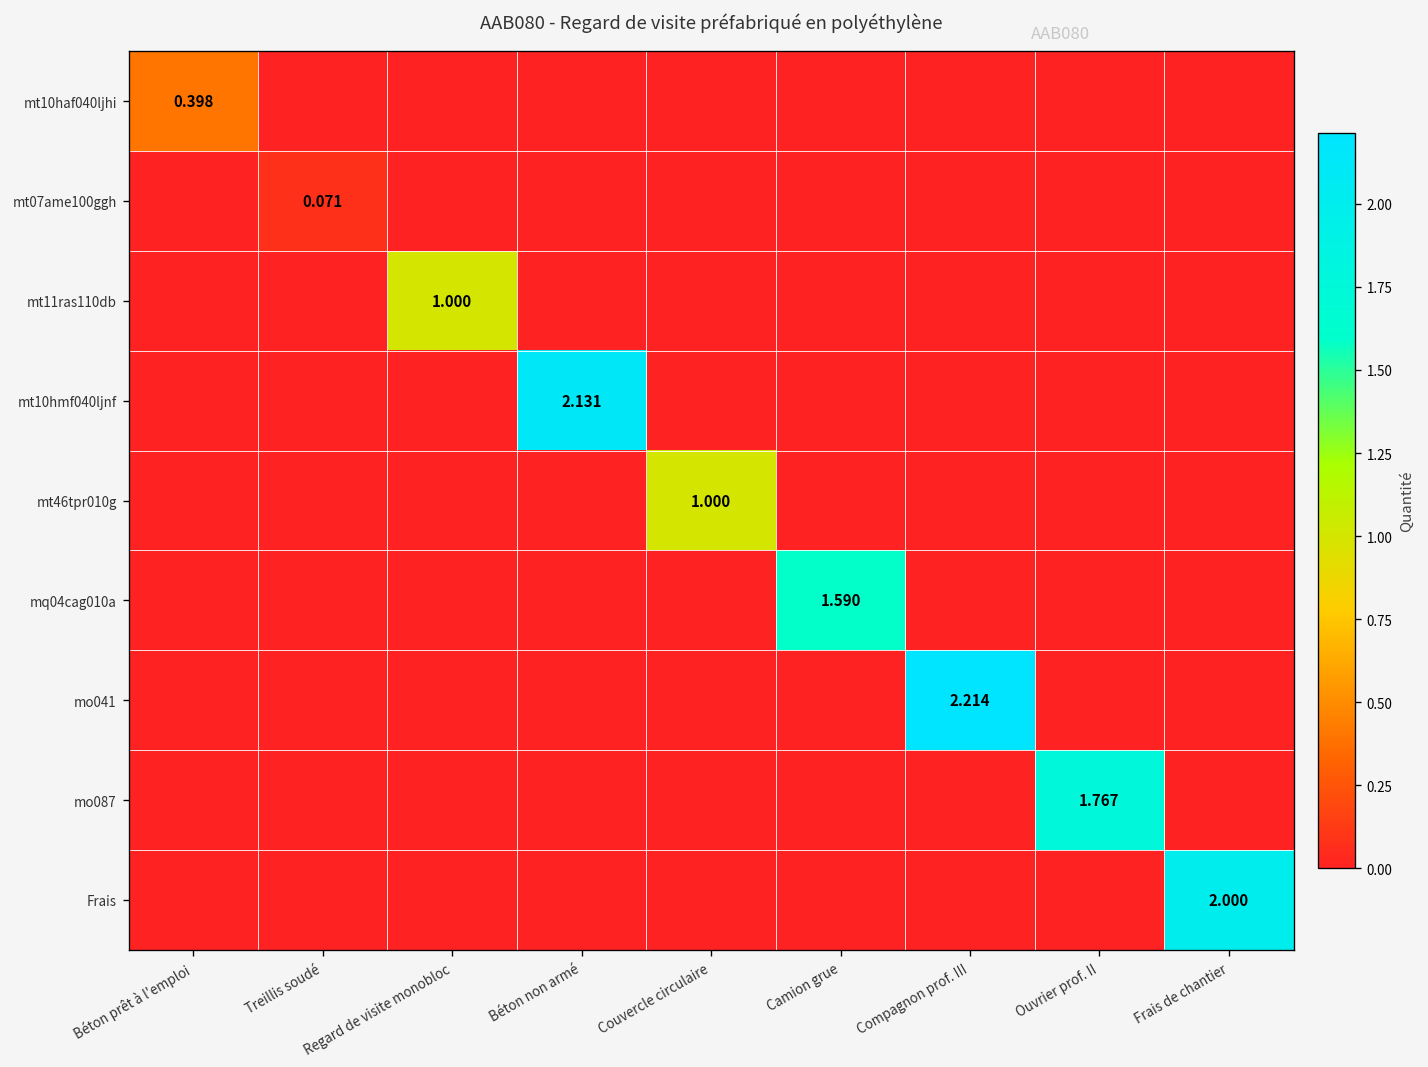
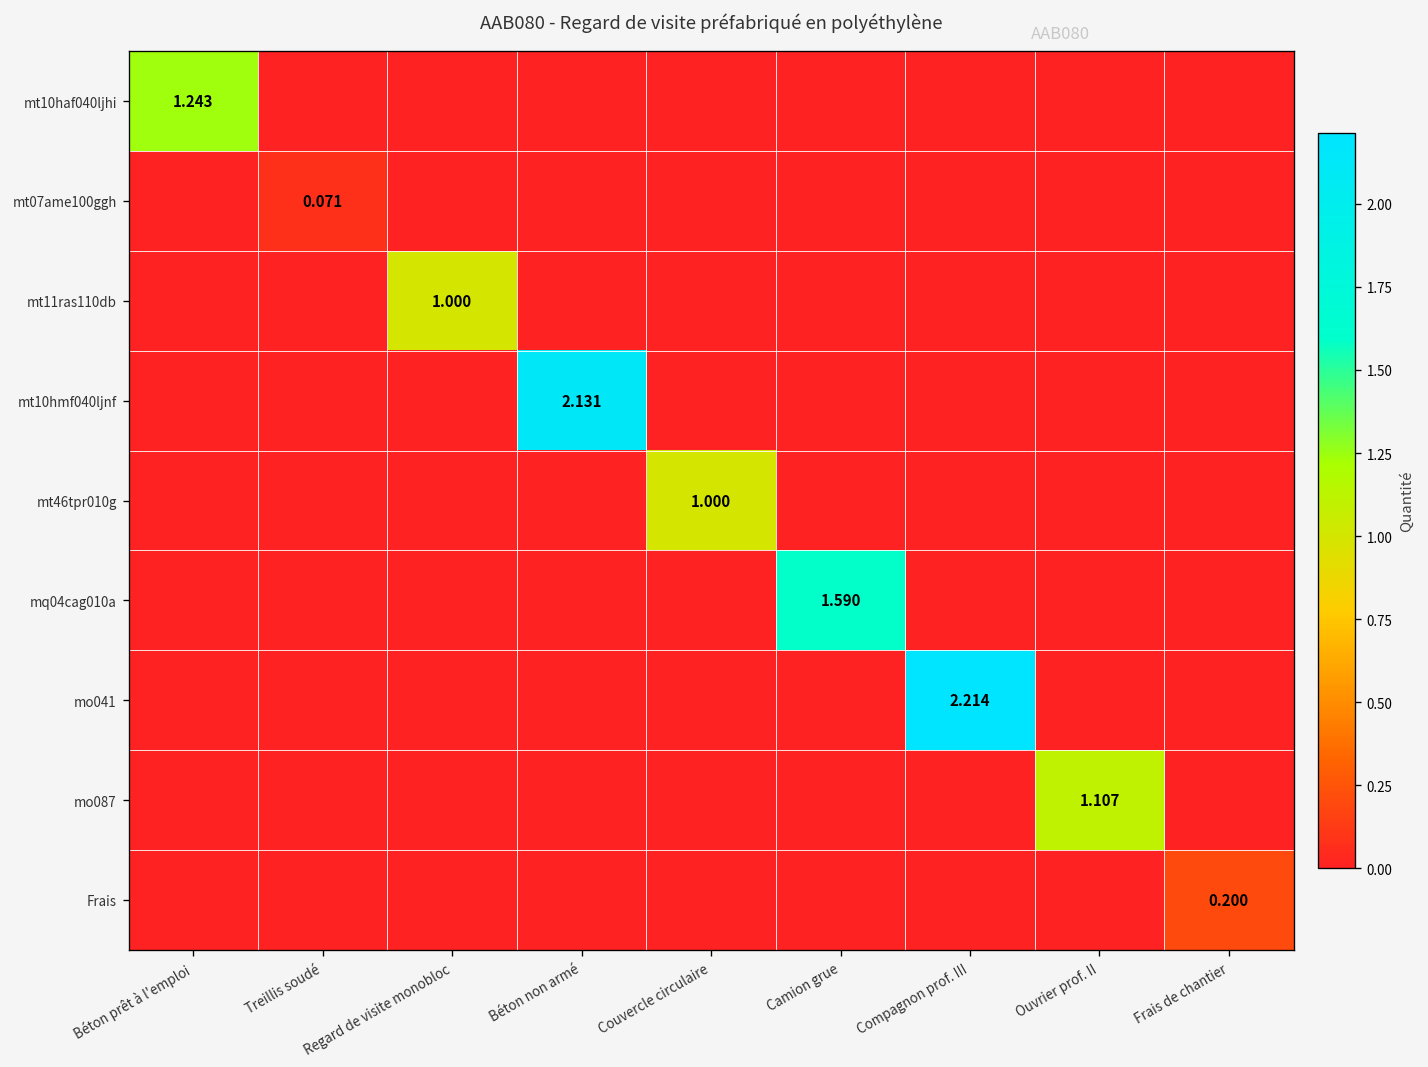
  {
    "mt10haf040ljhi": {
-     "Béton prêt à l'emploi": 0.398
+     "Béton prêt à l'emploi": 1.243
    },
    "mt07ame100ggh": {
      "Treillis soudé": 0.071
    },
    "mt11ras110db": {
      "Regard de visite monobloc": 1.000
    },
    "mt10hmf040ljnf": {
      "Béton non armé": 2.131
    },
    "mt46tpr010g": {
      "Couvercle circulaire": 1.000
    },
    "mq04cag010a": {
      "Camion grue": 1.590
    },
    "mo041": {
      "Compagnon prof. III": 2.214
    },
    "mo087": {
-     "Ouvrier prof. II": 1.767
+     "Ouvrier prof. II": 1.107
    },
    "Frais": {
-     "Frais de chantier": 2.000
+     "Frais de chantier": 0.200
    }
  }
